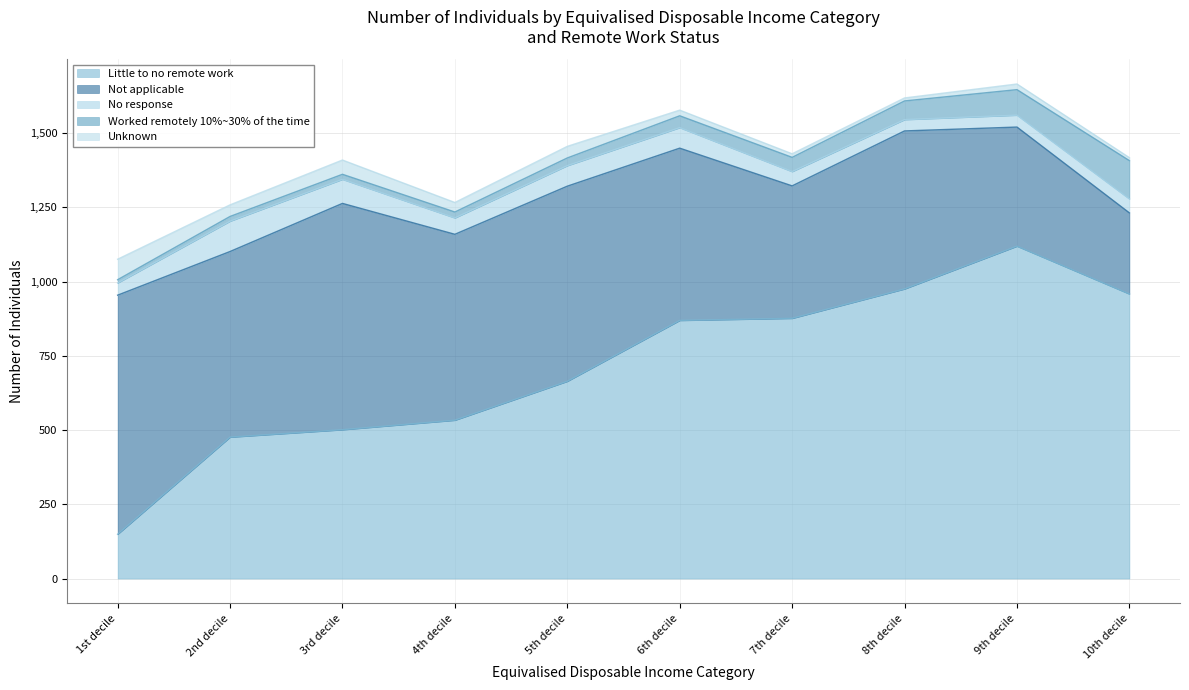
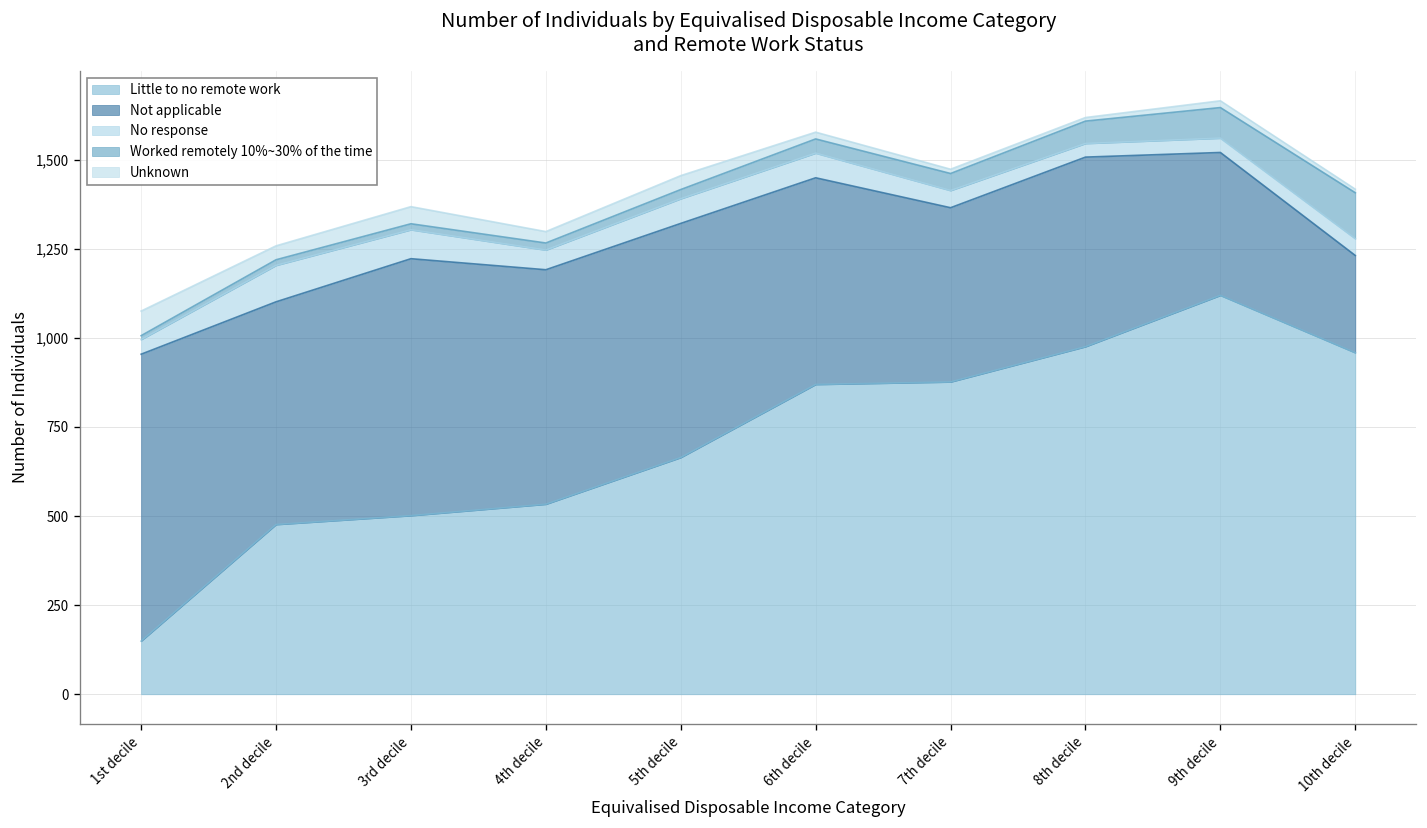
  {
    "Not applicable": {
      "1st decile": 810,
      "2nd decile": 630,
-     "3rd decile": 760,
-     "4th decile": 630,
+     "3rd decile": 720,
+     "4th decile": 660,
      "5th decile": 660,
      "6th decile": 580,
-     "7th decile": 450,
+     "7th decile": 490,
      "8th decile": 530,
      "9th decile": 400,
      "10th decile": 270
    }
  }
